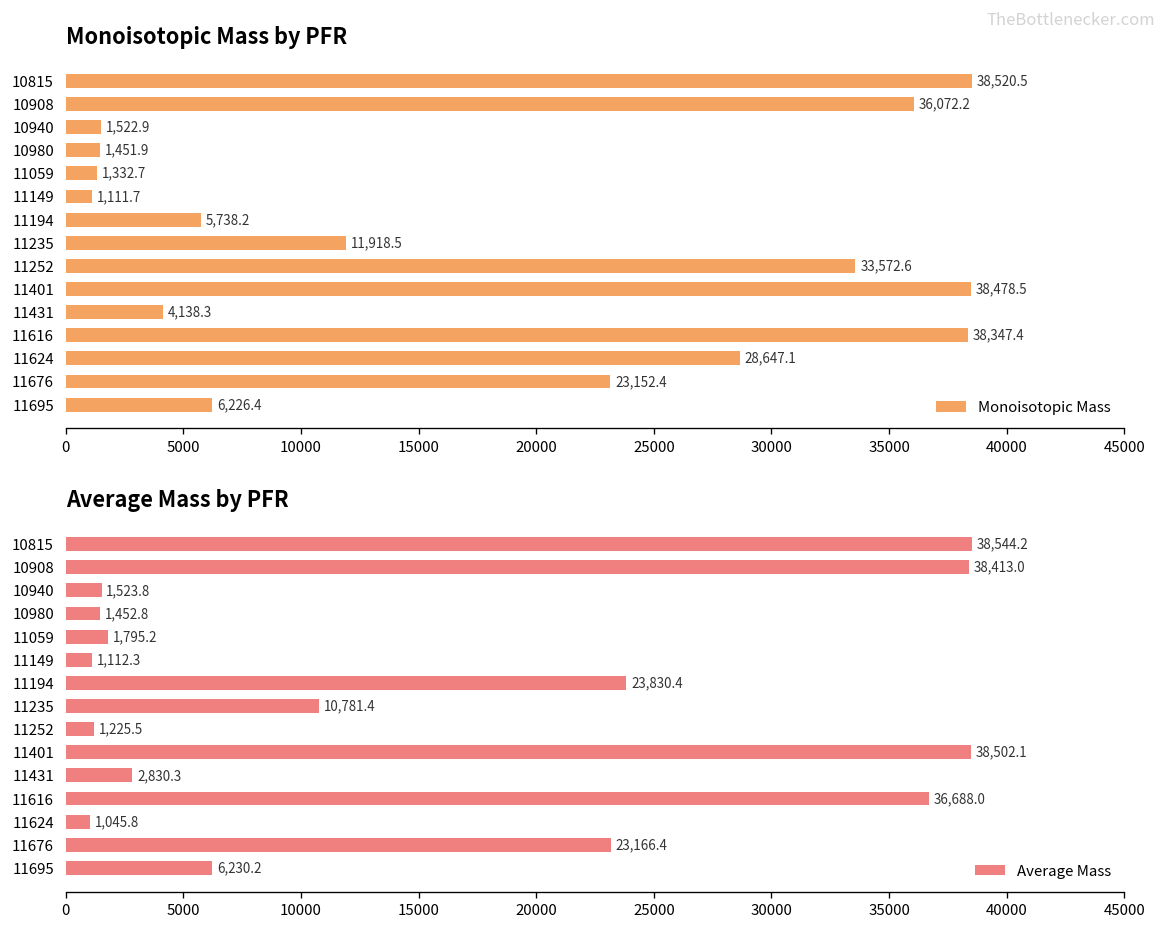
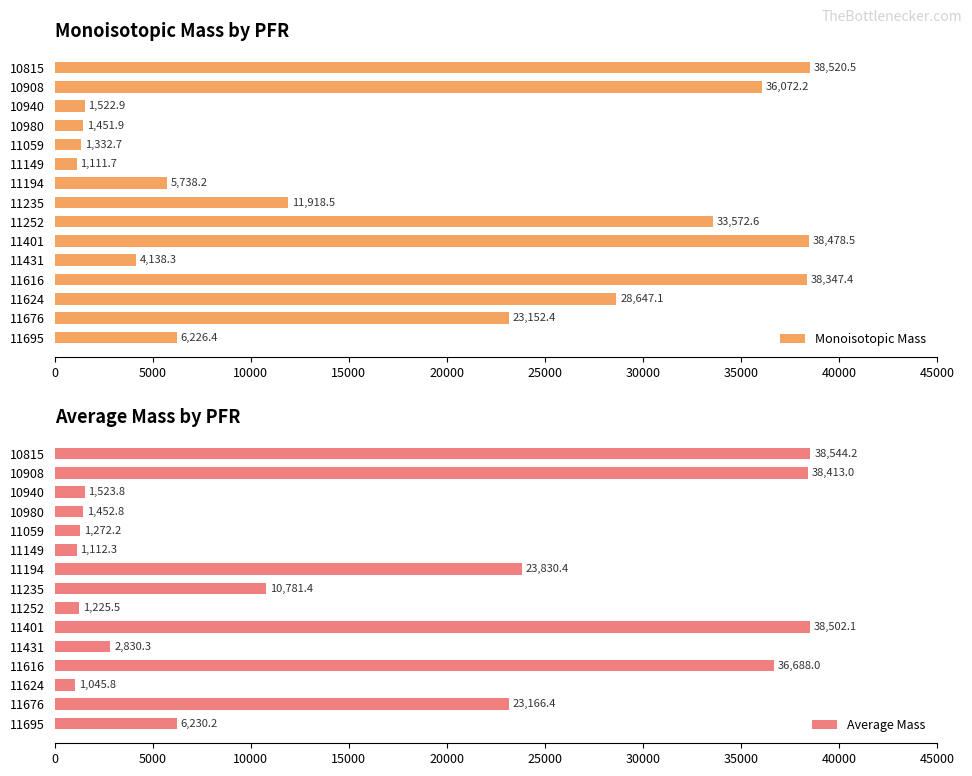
  {
    "Monoisotopic Mass by PFR": {
      "10815": "38,520.5",
      "10908": "36,072.2",
      "10940": "1,522.9",
      "10980": "1,451.9",
      "11059": "1,332.7",
      "11149": "1,111.7",
      "11194": "5,738.2",
      "11235": "11,918.5",
      "11252": "33,572.6",
      "11401": "38,478.5",
      "11431": "4,138.3",
      "11616": "38,347.4",
      "11624": "28,647.1",
      "11676": "23,152.4",
      "11695": "6,226.4"
    },
    "Average Mass by PFR": {
      "10815": "38,544.2",
      "10908": "38,413.0",
      "10940": "1,523.8",
      "10980": "1,452.8",
-     "11059": "1,795.2",
+     "11059": "1,272.2",
      "11149": "1,112.3",
      "11194": "23,830.4",
      "11235": "10,781.4",
      "11252": "1,225.5",
      "11401": "38,502.1",
      "11431": "2,830.3",
      "11616": "36,688.0",
      "11624": "1,045.8",
      "11676": "23,166.4",
      "11695": "6,230.2"
    }
  }
